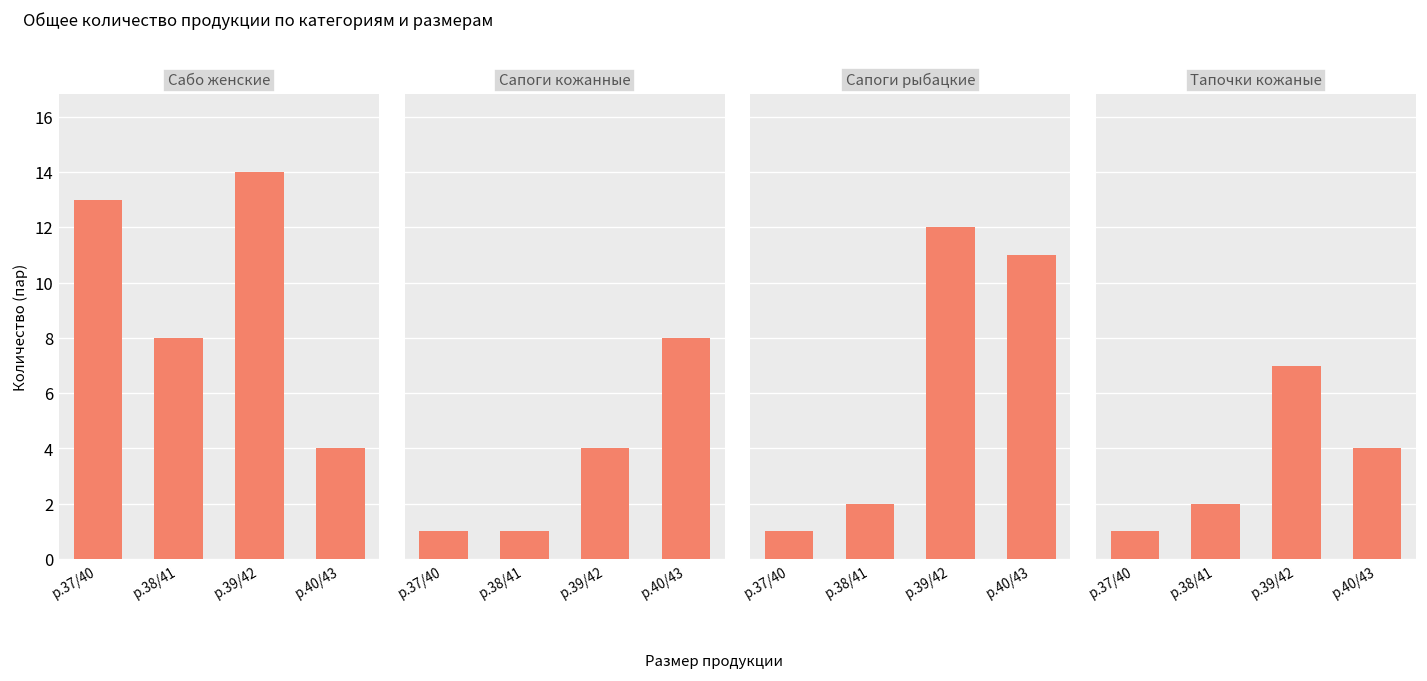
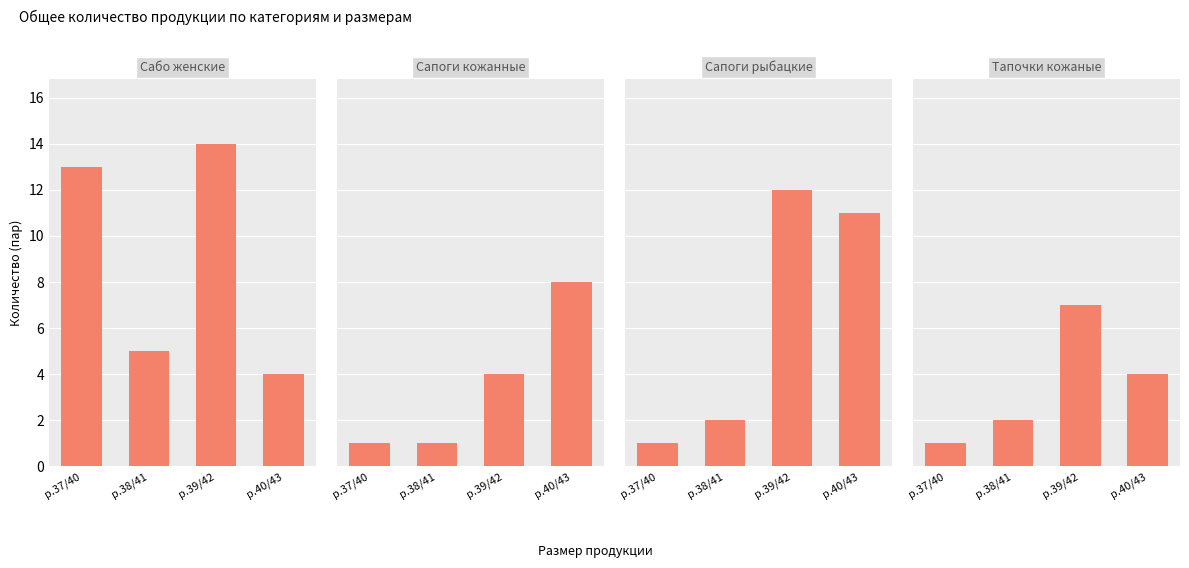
  {
    "Сабо женские": {
      "р.37/40": 13,
-     "р.38/41": 8,
+     "р.38/41": 5,
      "р.39/42": 14,
      "р.40/43": 4
    }
  }
